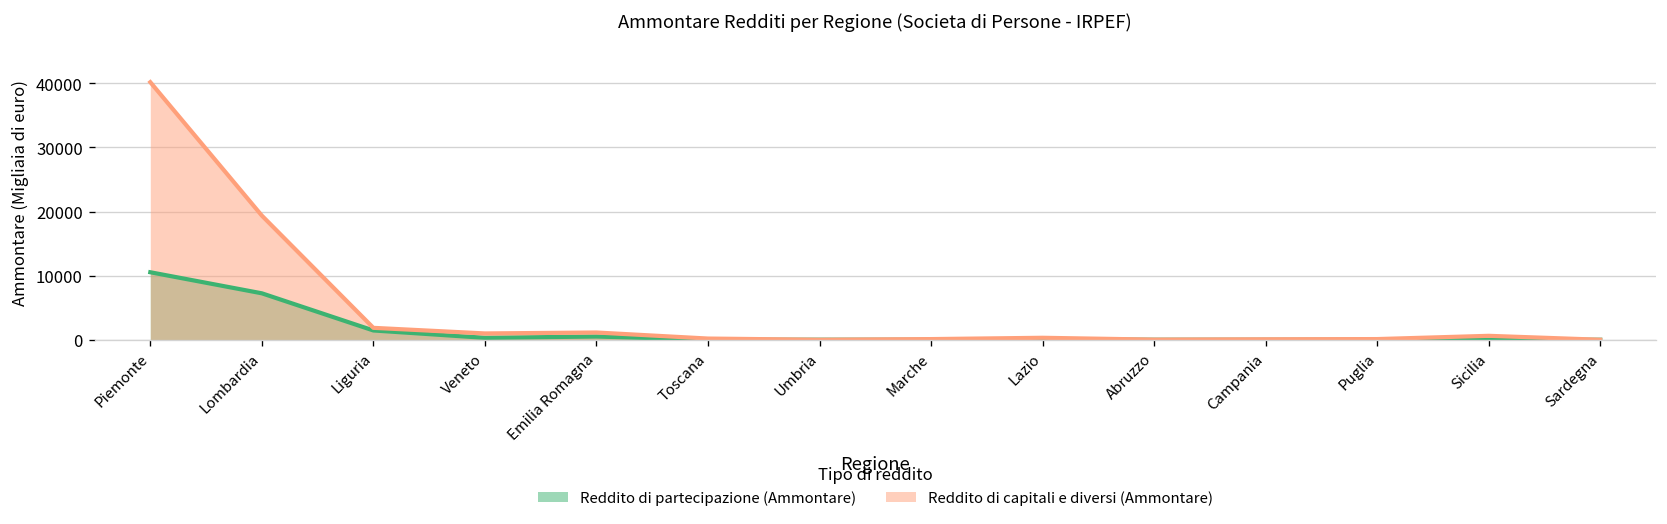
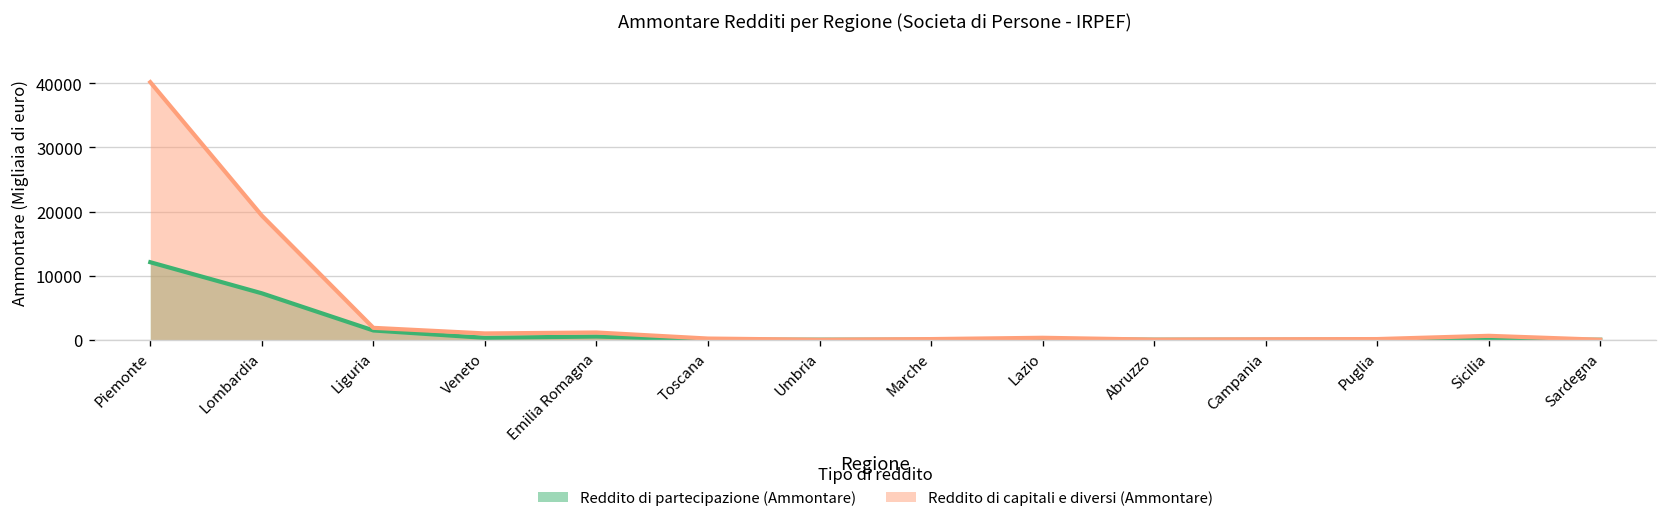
  {
    "Reddito di partecipazione (Ammontare)": {
-     "Piemonte": 11000,
+     "Piemonte": 12000,
      "Lombardia": 7000,
      "Veneto": 0,
      "Emilia Romagna": 1000,
      "Sicilia": 0
    },
    "Reddito di capitali e diversi (Ammontare)": {
      "Piemonte": 40000,
      "Lombardia": 19000,
      "Veneto": 1000,
      "Emilia Romagna": 1000,
      "Sicilia": 1000
    }
  }
